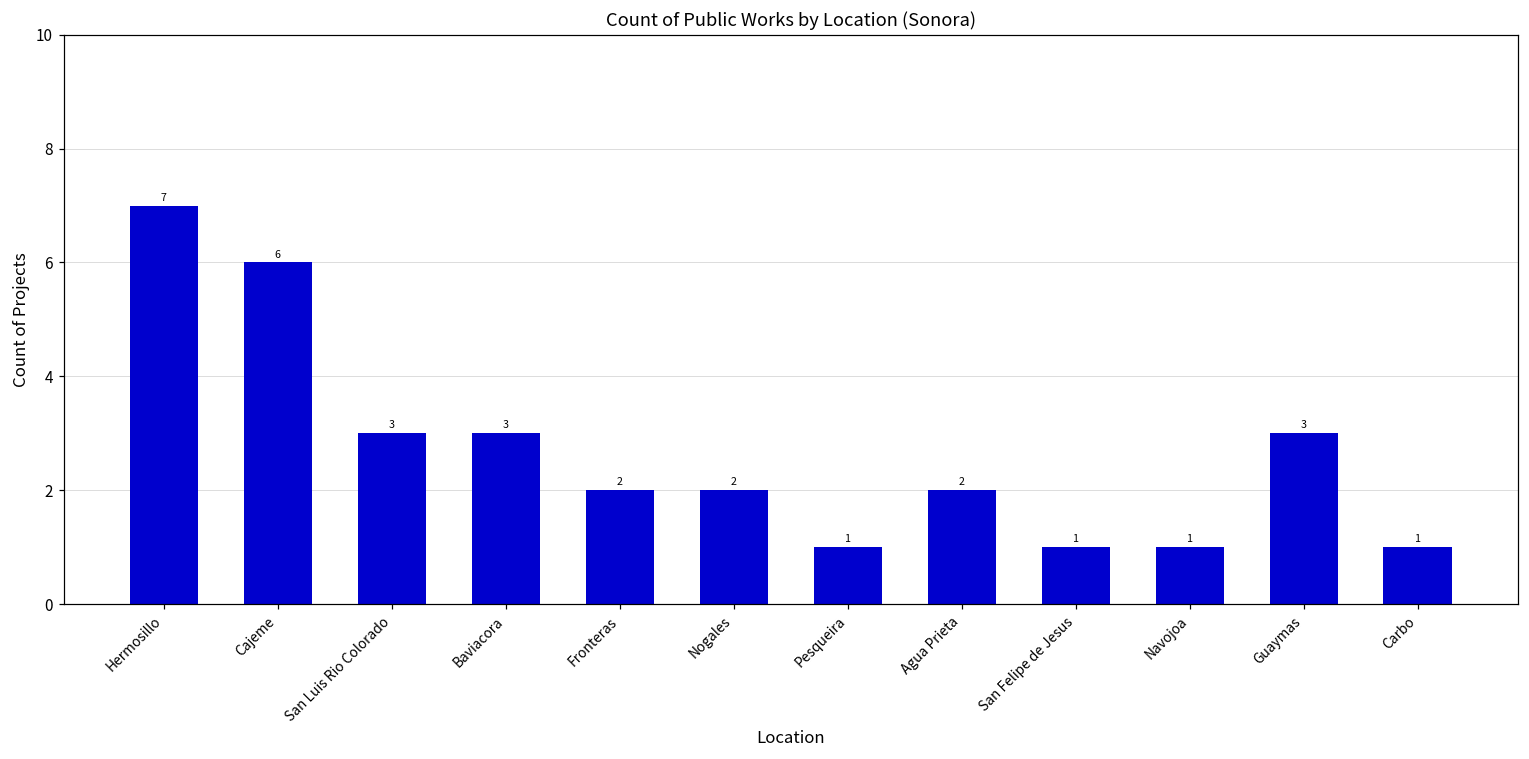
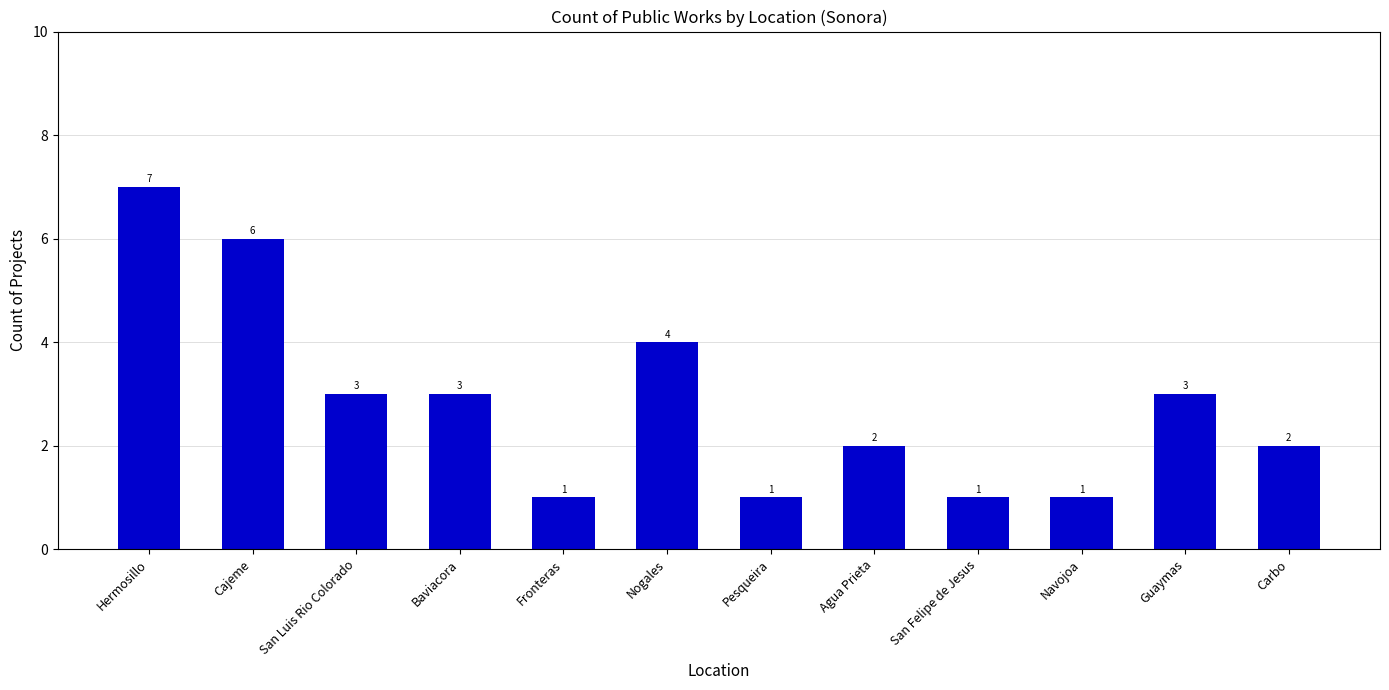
  {
    "Hermosillo": 7,
    "Cajeme": 6,
    "San Luis Rio Colorado": 3,
    "Baviacora": 3,
-   "Fronteras": 2,
-   "Nogales": 2,
+   "Fronteras": 1,
+   "Nogales": 4,
    "Pesqueira": 1,
    "Agua Prieta": 2,
    "San Felipe de Jesus": 1,
    "Navojoa": 1,
    "Guaymas": 3,
-   "Carbo": 1
+   "Carbo": 2
  }
